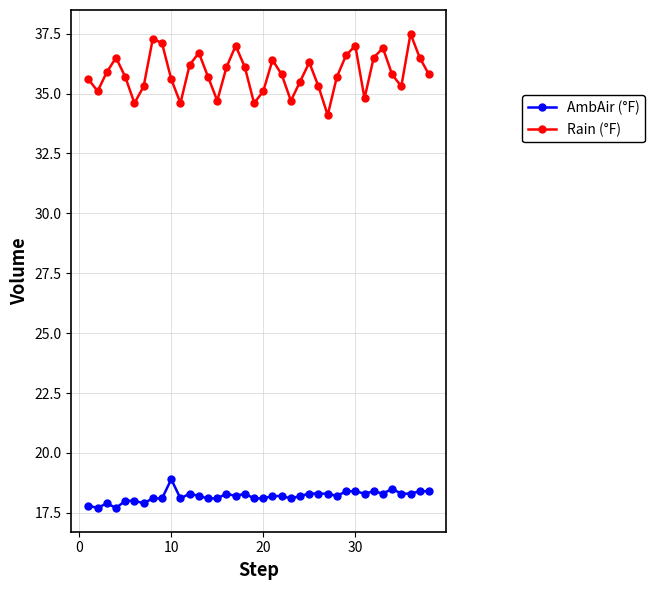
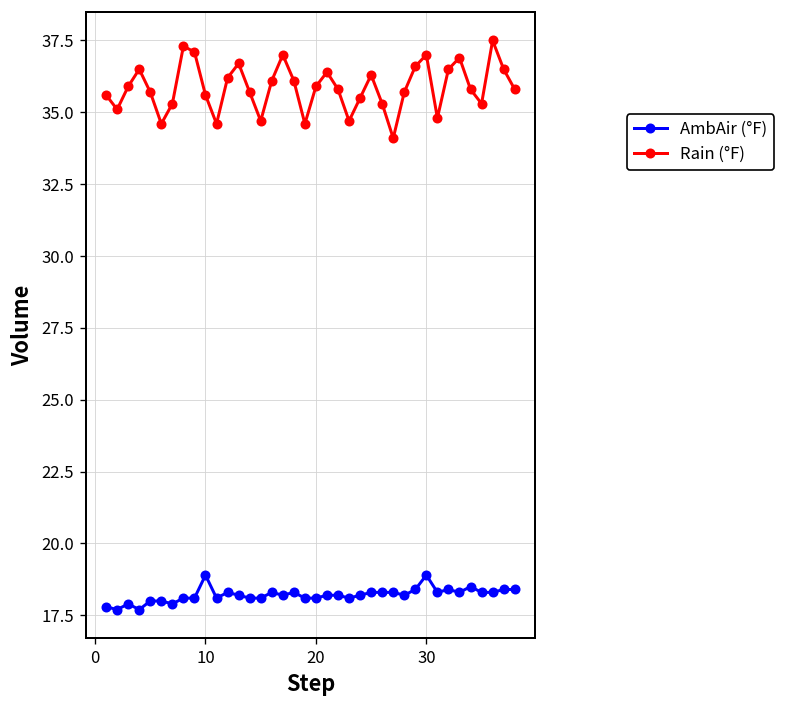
  {
    "AmbAir (°F)": {
      "10": 18.9,
      "20": 18.1,
-     "30": 18.4
+     "30": 18.9
    },
    "Rain (°F)": {
      "10": 35.6,
-     "20": 35.1,
+     "20": 35.9,
      "30": 37.0
    }
  }
